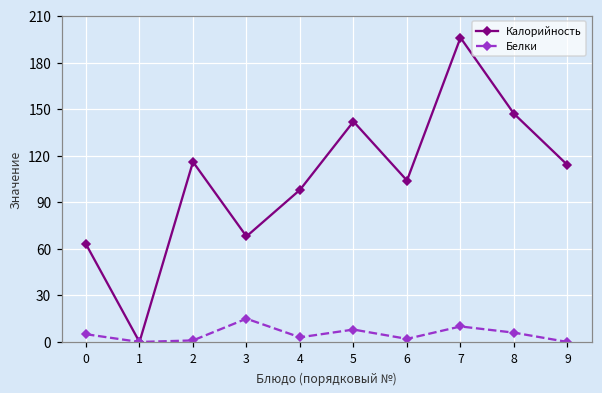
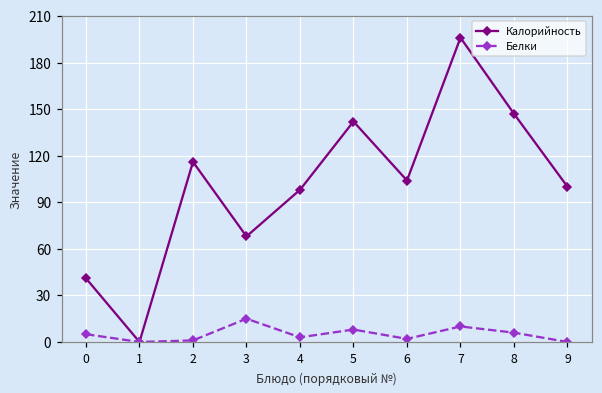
  {
    "Калорийность": {
-     "0": 63,
+     "0": 41,
      "2": 116,
      "3": 68,
      "4": 98,
      "5": 142,
      "6": 104,
      "7": 196,
      "8": 147,
-     "9": 114
+     "9": 100
    },
    "Белки": {
      "0": 5,
      "2": 1,
      "3": 15,
      "4": 3,
      "5": 8,
      "6": 2,
      "7": 10,
      "8": 6,
      "9": 0
    }
  }
